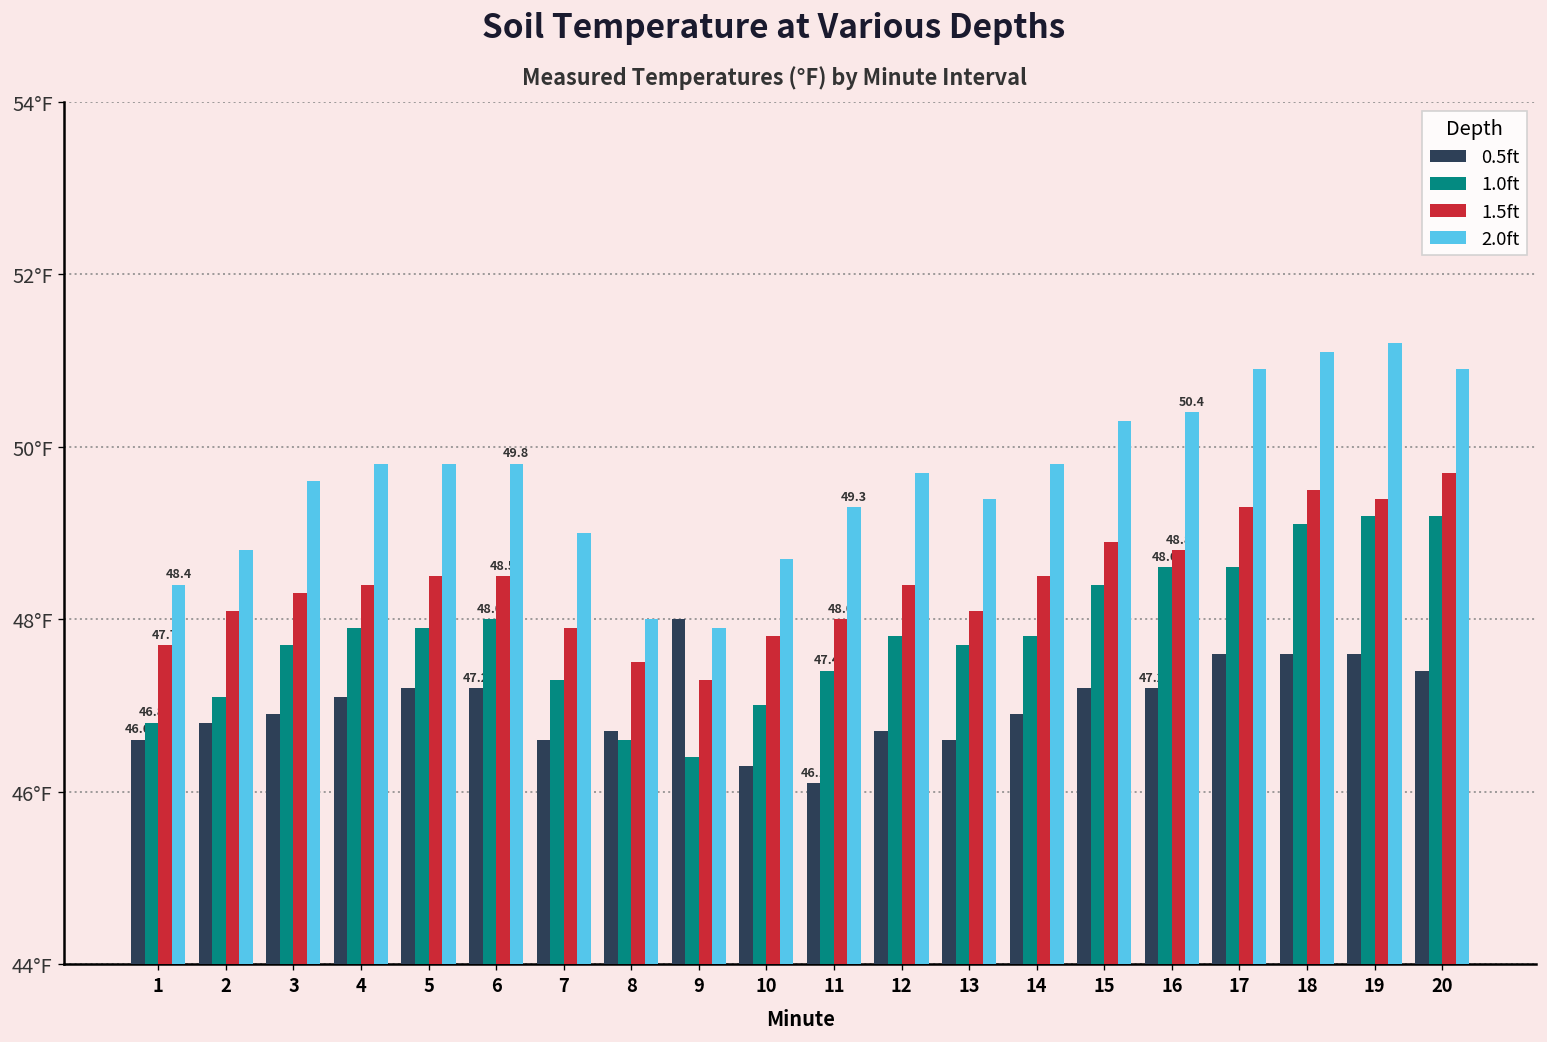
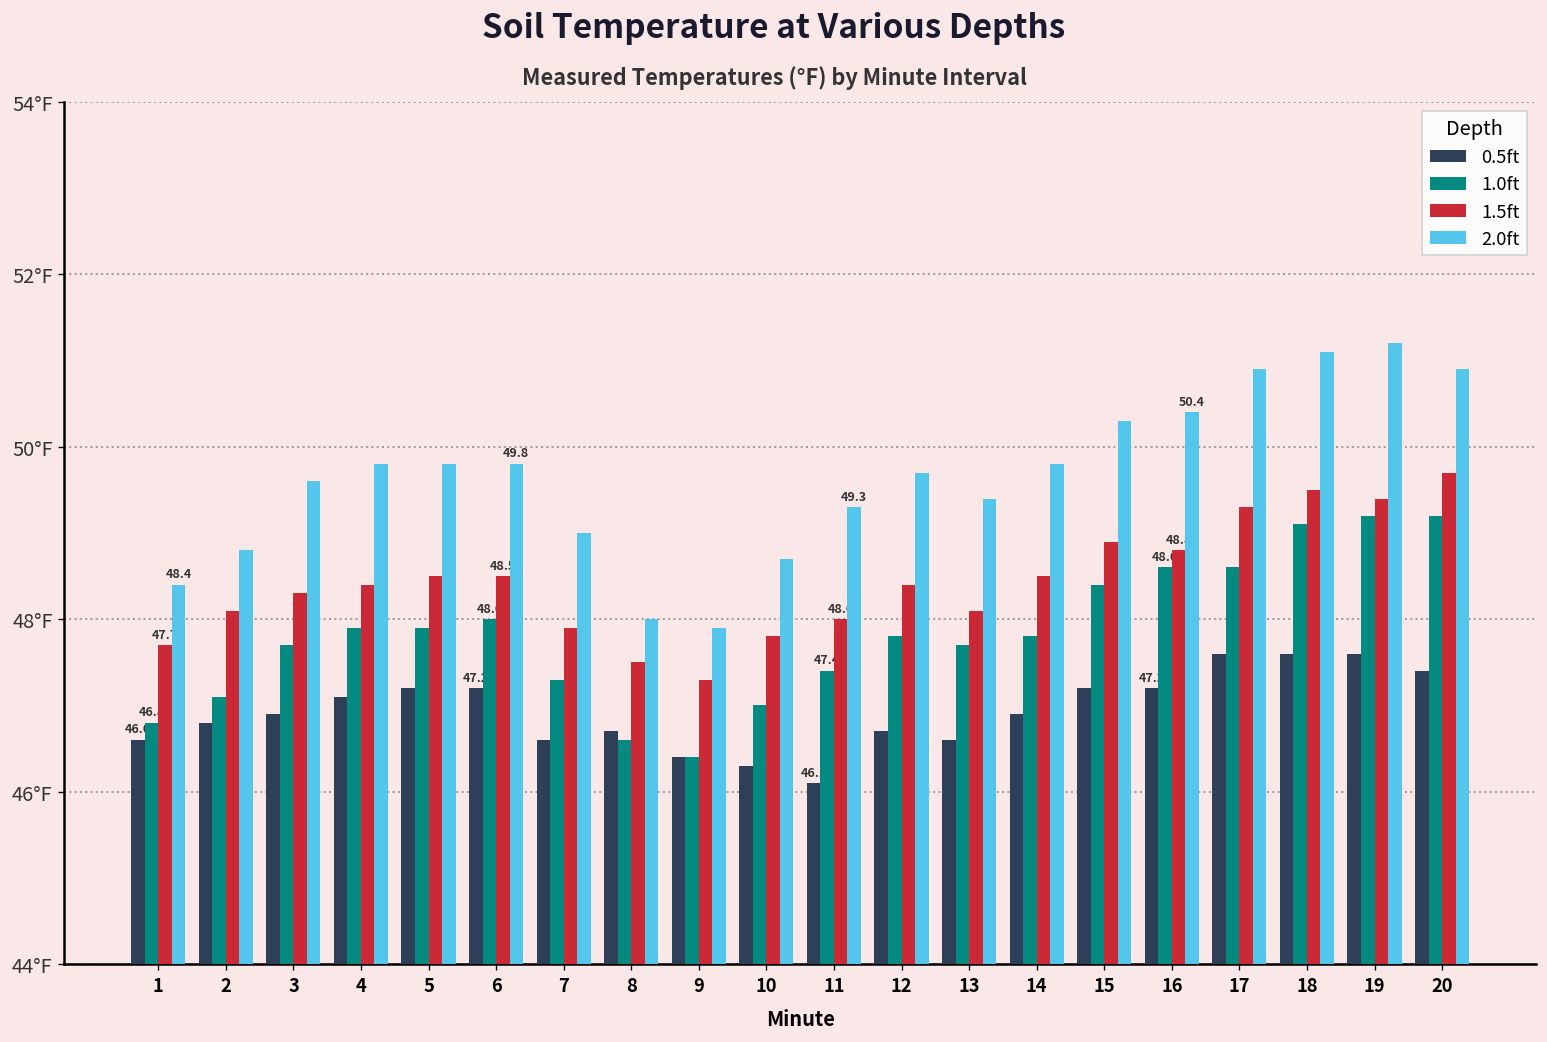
  {
    "0.5ft": {
      "2": "46.8°F",
      "3": "46.9°F",
      "4": "47.1°F",
      "5": "47.2°F",
      "7": "46.6°F",
      "8": "46.7°F",
-     "9": "48.0°F",
+     "9": "46.4°F",
      "10": "46.3°F",
      "12": "46.7°F",
      "13": "46.6°F",
      "14": "46.9°F",
      "15": "47.2°F",
      "17": "47.6°F",
      "18": "47.6°F",
      "19": "47.6°F",
      "20": "47.4°F"
    },
    "1.0ft": {
      "1": "46.8",
      "6": "48.0",
      "11": "47.4",
      "16": "48.6"
    },
    "1.5ft": {
      "1": "47.7",
      "6": "48.5",
      "11": "48.0",
      "16": "48.8"
    },
    "2.0ft": {
      "1": "48.4",
      "6": "49.8",
      "11": "49.3",
      "16": "50.4"
    }
  }
